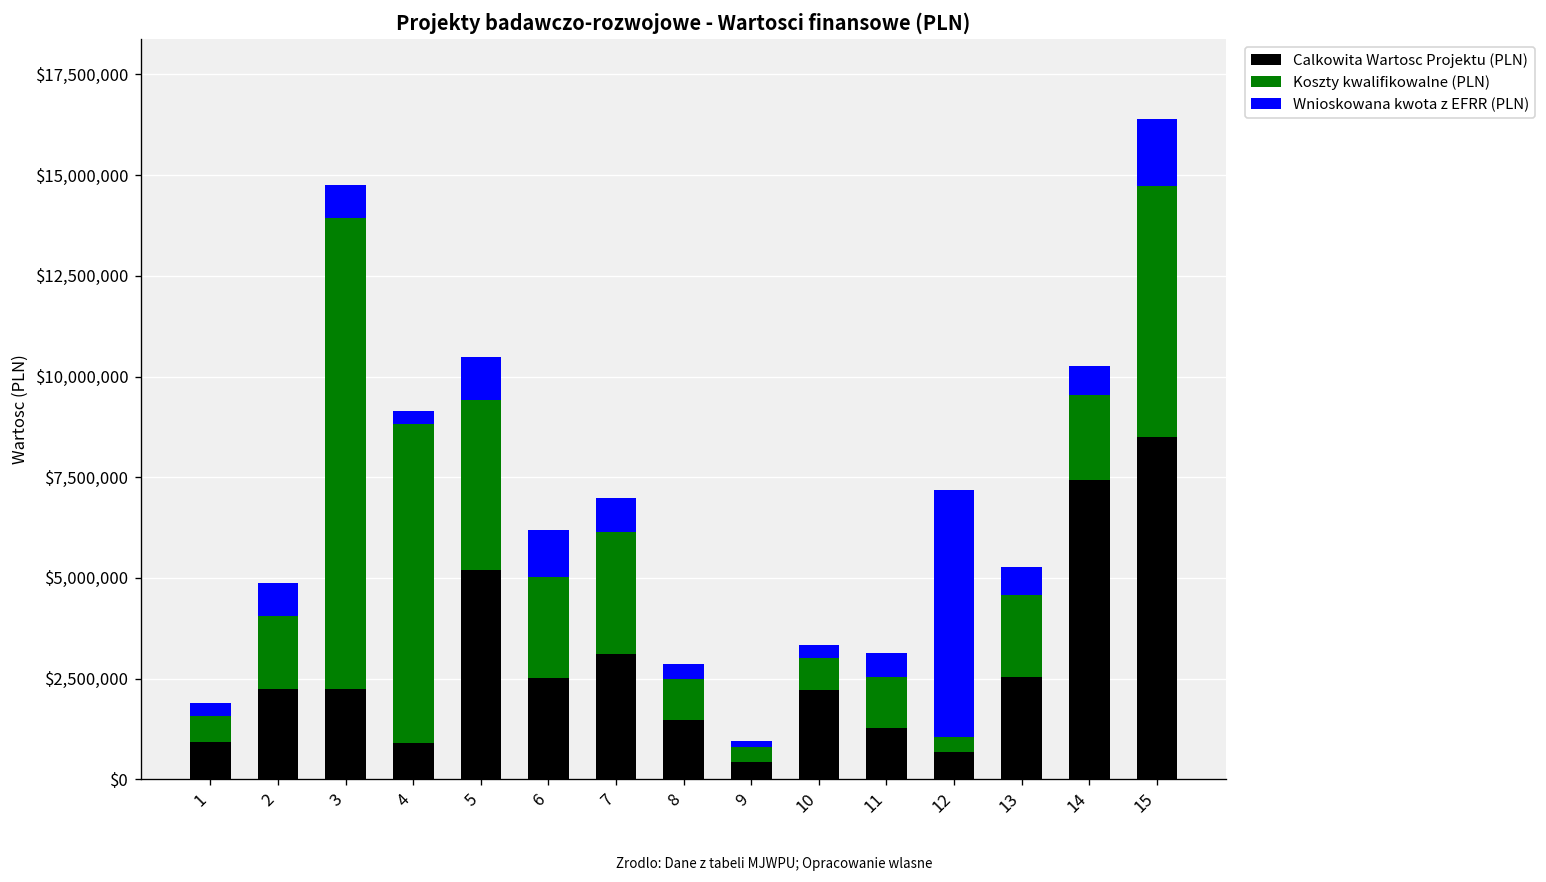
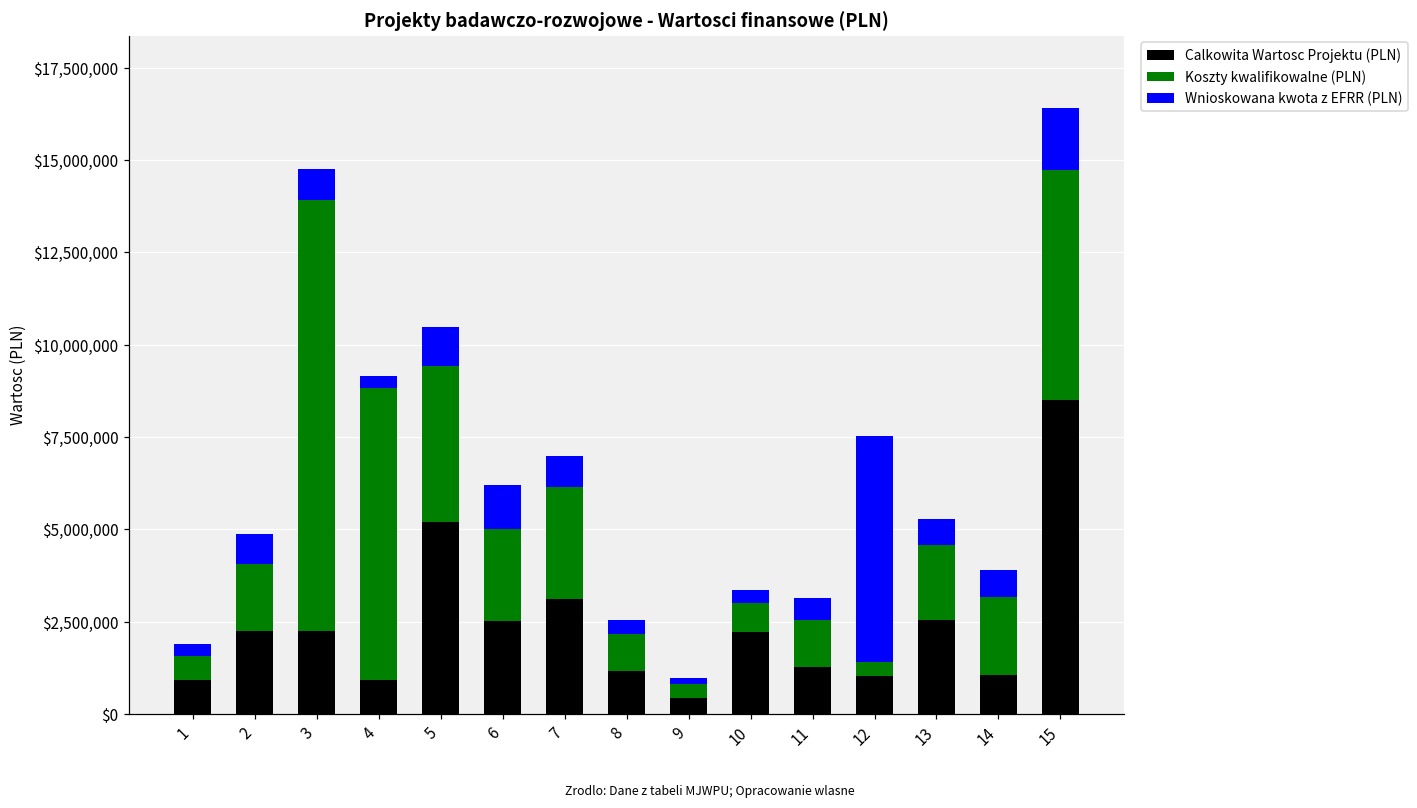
  {
    "Calkowita Wartosc Projektu (PLN)": {
      "1": "$900,000",
      "2": "$2,200,000",
      "3": "$2,200,000",
      "4": "$900,000",
      "5": "$5,200,000",
      "6": "$2,500,000",
      "7": "$3,100,000",
-     "8": "$1,500,000",
+     "8": "$1,200,000",
      "9": "$400,000",
      "10": "$2,200,000",
      "11": "$1,300,000",
-     "12": "$700,000",
+     "12": "$1,000,000",
      "13": "$2,500,000",
-     "14": "$7,400,000",
+     "14": "$1,100,000",
      "15": "$8,500,000"
    },
    "Koszty kwalifikowalne (PLN)": {
      "1": "$600,000",
      "2": "$1,800,000",
      "3": "$11,700,000",
      "4": "$7,900,000",
      "5": "$4,200,000",
      "6": "$2,500,000",
      "7": "$3,000,000",
      "8": "$1,000,000",
      "9": "$400,000",
      "10": "$800,000",
      "11": "$1,300,000",
      "12": "$400,000",
      "13": "$2,000,000",
      "14": "$2,100,000",
      "15": "$6,200,000"
    },
    "Wnioskowana kwota z EFRR (PLN)": {
      "1": "$300,000",
      "2": "$800,000",
      "3": "$800,000",
      "4": "$300,000",
      "5": "$1,100,000",
      "6": "$1,200,000",
      "7": "$800,000",
      "8": "$400,000",
      "9": "$200,000",
      "10": "$300,000",
      "11": "$600,000",
      "12": "$6,100,000",
      "13": "$700,000",
      "14": "$700,000",
      "15": "$1,700,000"
    }
  }
